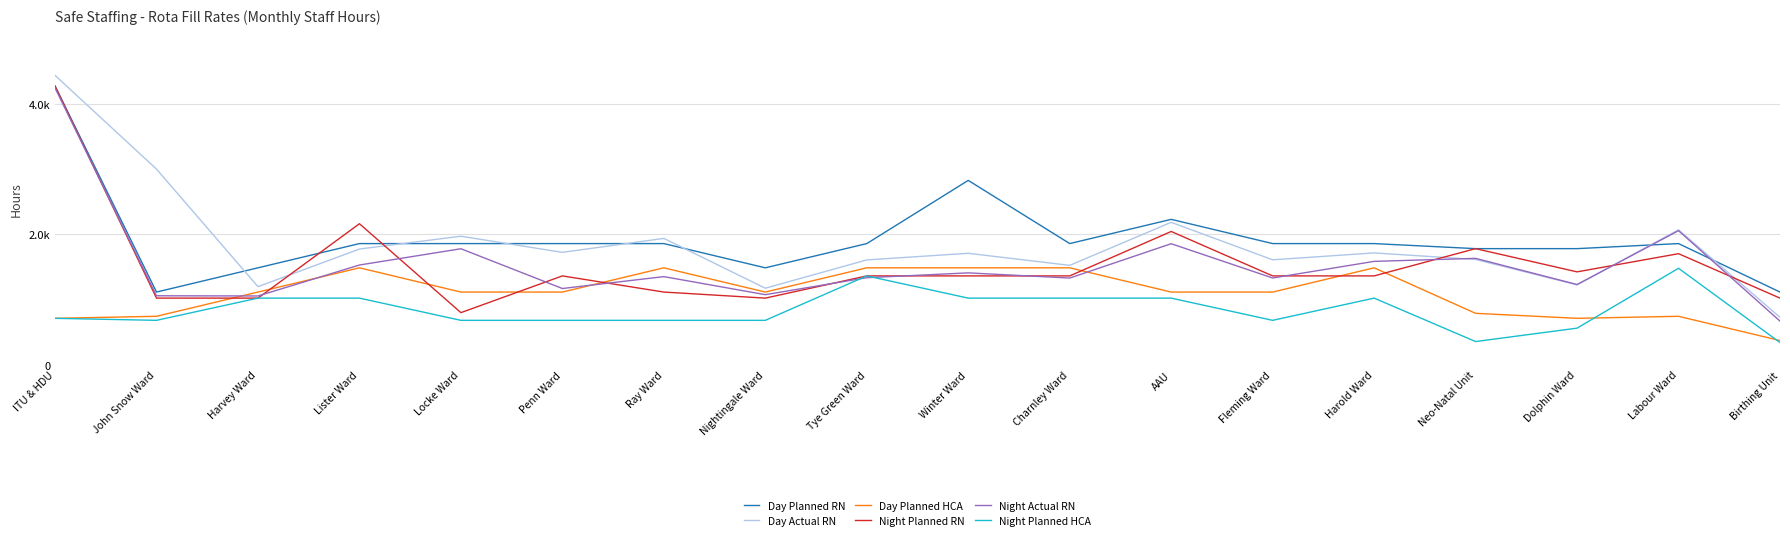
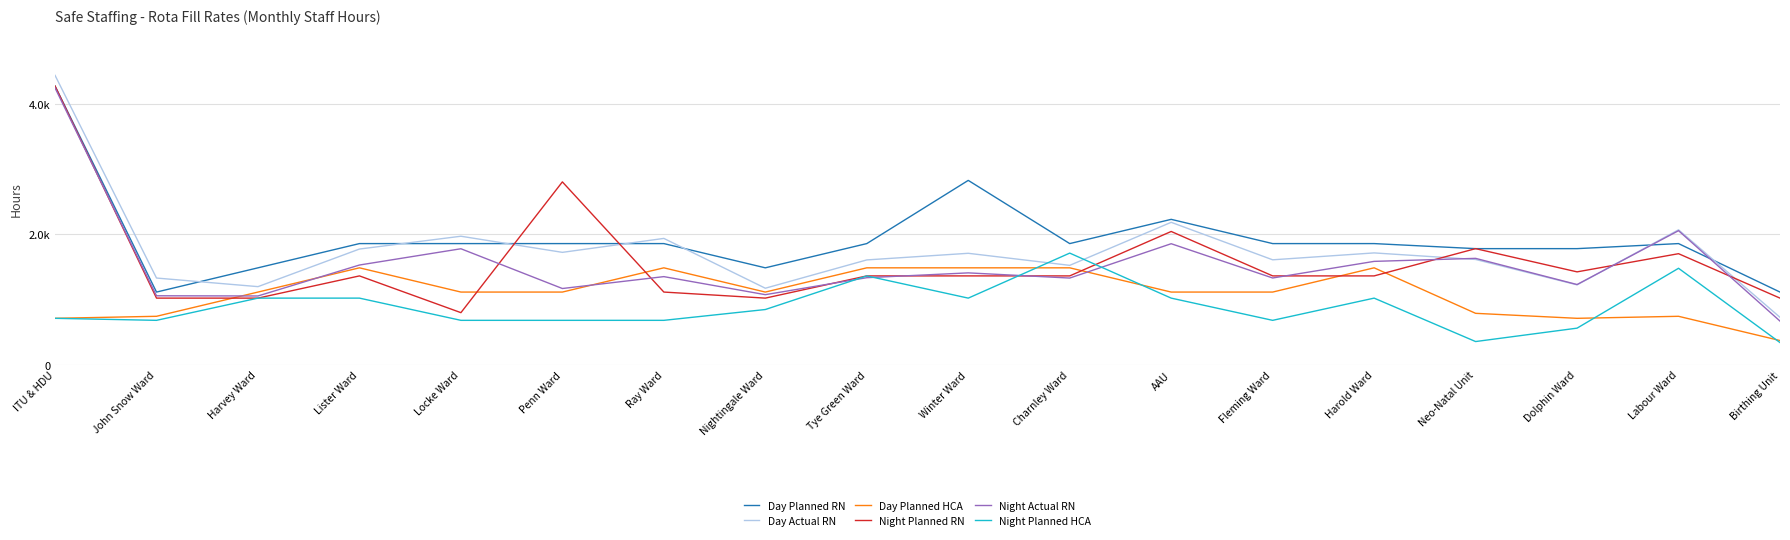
  {
    "Day Planned RN": {
      "John Snow Ward": 1100,
      "Harvey Ward": 1500,
      "Lister Ward": 1900,
      "Locke Ward": 1900,
      "Penn Ward": 1900,
      "Ray Ward": 1900,
      "Nightingale Ward": 1500,
      "Tye Green Ward": 1900,
      "Winter Ward": 2800,
      "Charnley Ward": 1900,
      "AAU": 2200,
      "Fleming Ward": 1900,
      "Harold Ward": 1900,
      "Dolphin Ward": 1800,
      "Labour Ward": 1900,
      "Birthing Unit": 1100
    },
    "Day Actual RN": {
      "ITU & HDU": 4400,
-     "John Snow Ward": 3000,
+     "John Snow Ward": 1300,
      "Harvey Ward": 1200,
      "Lister Ward": 1800,
      "Locke Ward": 2000,
      "Penn Ward": 1700,
      "Ray Ward": 1900,
      "Nightingale Ward": 1200,
      "Tye Green Ward": 1600,
      "Winter Ward": 1700,
      "AAU": 2200,
      "Fleming Ward": 1600,
      "Harold Ward": 1700,
      "Birthing Unit": 700
    },
    "Day Planned HCA": {
      "John Snow Ward": 700,
      "Harvey Ward": 1100,
      "Lister Ward": 1500,
      "Locke Ward": 1100,
      "Penn Ward": 1100,
      "Ray Ward": 1500,
      "Nightingale Ward": 1100,
      "Tye Green Ward": 1500,
      "Winter Ward": 1500,
      "AAU": 1100,
      "Fleming Ward": 1100,
      "Harold Ward": 1500,
      "Neo-Natal Unit": 800,
      "Dolphin Ward": 700,
      "Labour Ward": 700
    },
    "Night Planned RN": {
-     "Lister Ward": 2200,
+     "Lister Ward": 1400,
      "Locke Ward": 800,
-     "Penn Ward": 1400,
+     "Penn Ward": 2800,
      "Ray Ward": 1100,
      "Nightingale Ward": 1000,
      "Winter Ward": 1400,
      "AAU": 2000,
      "Harold Ward": 1400,
      "Dolphin Ward": 1400,
      "Labour Ward": 1700,
      "Birthing Unit": 1000
    },
    "Night Actual RN": {
      "Lister Ward": 1500,
      "Locke Ward": 1800,
      "Penn Ward": 1200,
      "Ray Ward": 1400,
      "Nightingale Ward": 1100,
      "Winter Ward": 1400,
      "AAU": 1900,
      "Harold Ward": 1600,
      "Birthing Unit": 700
    },
    "Night Planned HCA": {
      "John Snow Ward": 700,
      "Lister Ward": 1000,
      "Locke Ward": 700,
      "Penn Ward": 700,
      "Ray Ward": 700,
-     "Nightingale Ward": 700,
+     "Nightingale Ward": 800,
      "Winter Ward": 1000,
-     "Charnley Ward": 1000,
+     "Charnley Ward": 1700,
      "AAU": 1000,
      "Fleming Ward": 700,
      "Harold Ward": 1000,
      "Neo-Natal Unit": 400,
      "Dolphin Ward": 600,
      "Labour Ward": 1500
    }
  }
